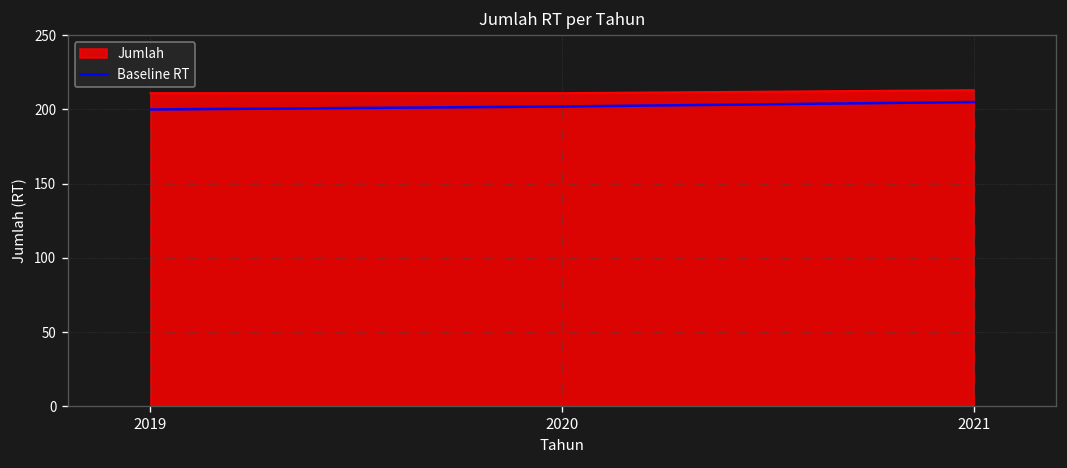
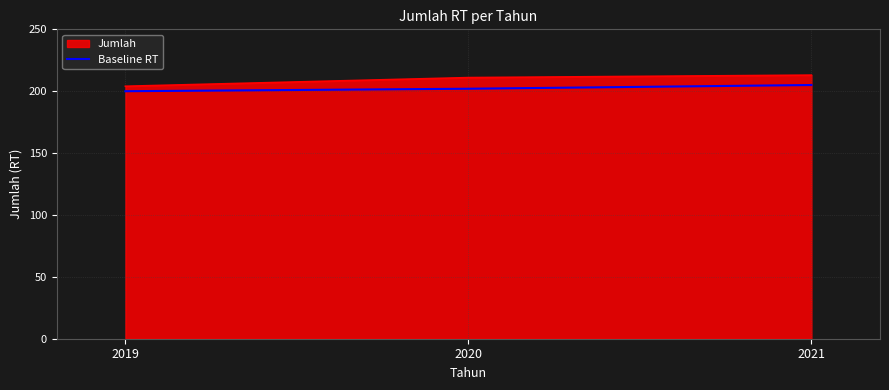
  {
    "Jumlah": {
-     "2019": 211,
+     "2019": 204,
      "2020": 211,
      "2021": 213
    },
    "Baseline RT": {
      "2019": 200,
      "2020": 202,
      "2021": 205
    }
  }
